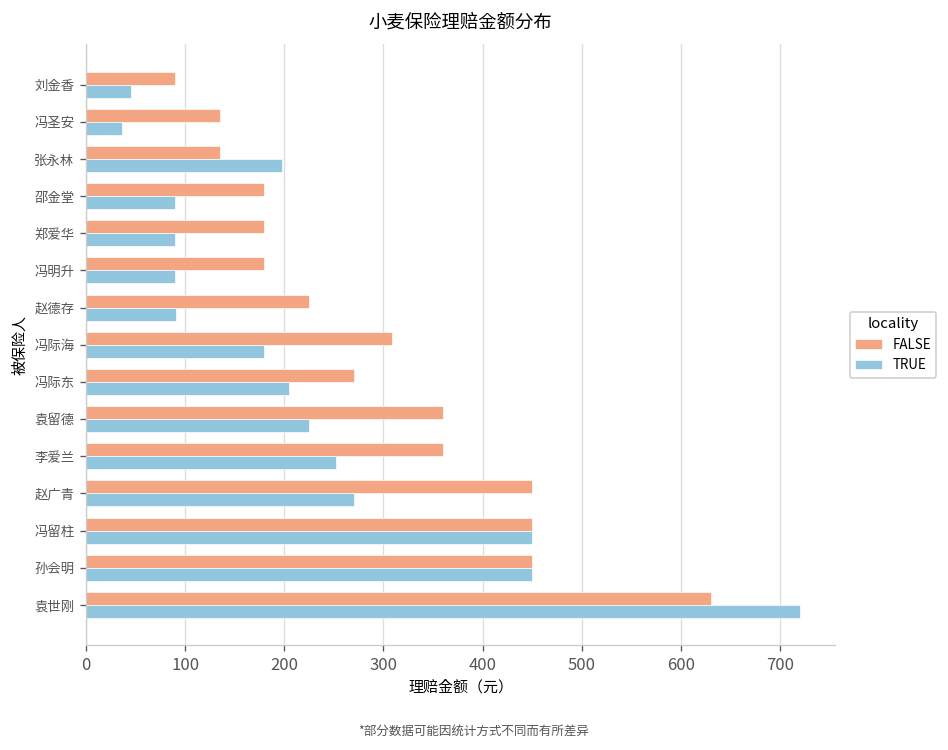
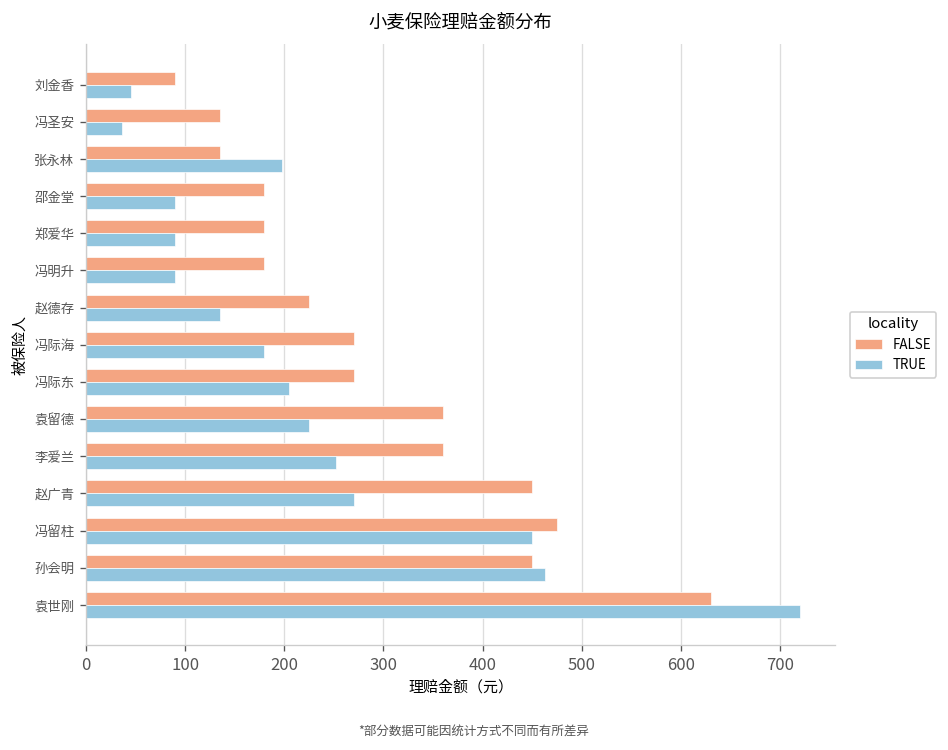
  {
    "FALSE": {
      "刘金香": 90,
      "冯圣安": 140,
      "张永林": 140,
      "邵金堂": 180,
      "郑爱华": 180,
      "冯明升": 180,
      "赵德存": 230,
-     "冯际海": 310,
+     "冯际海": 270,
      "冯际东": 270,
      "袁留德": 360,
      "李爱兰": 360,
      "赵广青": 450,
-     "冯留柱": 450,
+     "冯留柱": 480,
      "孙会明": 450,
      "袁世刚": 630
    },
    "TRUE": {
      "刘金香": 50,
      "冯圣安": 40,
      "张永林": 200,
      "邵金堂": 90,
      "郑爱华": 90,
      "冯明升": 90,
-     "赵德存": 90,
+     "赵德存": 140,
      "冯际海": 180,
      "冯际东": 210,
      "袁留德": 230,
      "李爱兰": 250,
      "赵广青": 270,
      "冯留柱": 450,
-     "孙会明": 450,
+     "孙会明": 460,
      "袁世刚": 720
    }
  }
